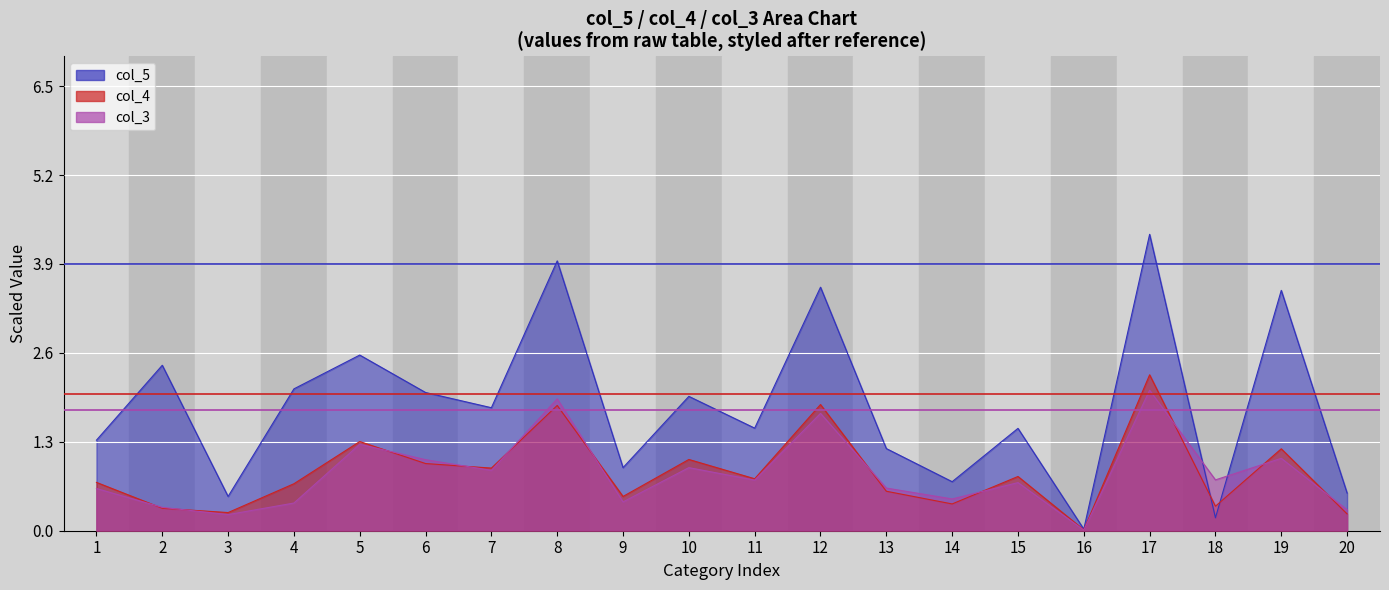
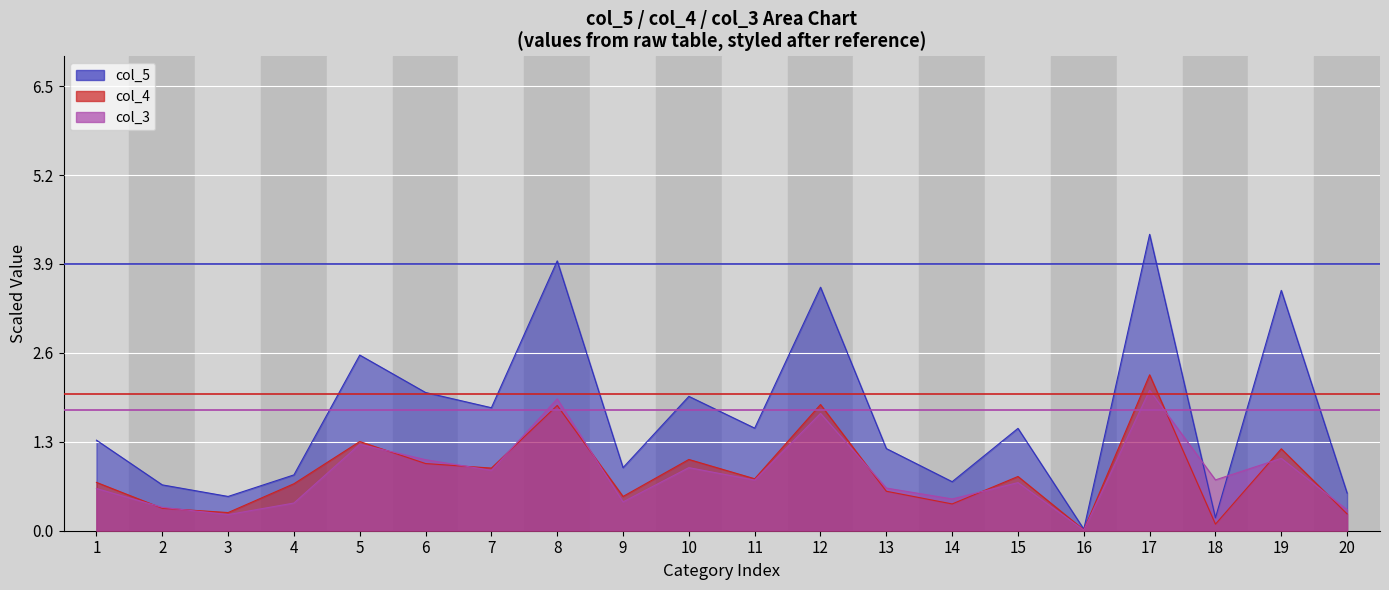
  {
    "col_5": {
      "1": 1.3,
-     "2": 2.4,
+     "2": 0.7,
      "3": 0.5,
-     "4": 2.1,
+     "4": 0.8,
      "5": 2.6,
      "6": 2.0,
      "7": 1.8,
      "8": 4.0,
      "9": 0.9,
      "10": 2.0,
      "11": 1.5,
      "12": 3.6,
      "13": 1.2,
      "14": 0.7,
      "15": 1.5,
      "17": 4.4,
      "18": 0.2,
      "19": 3.5,
      "20": 0.6
    },
    "col_4": {
      "1": 0.7,
      "4": 0.7,
      "5": 1.3,
      "6": 1.0,
      "8": 1.8,
      "9": 0.5,
      "10": 1.0,
      "12": 1.9,
      "13": 0.6,
      "14": 0.4,
      "15": 0.8,
      "17": 2.3,
-     "18": 0.4,
+     "18": 0.1,
      "19": 1.2,
      "20": 0.2
    },
    "col_3": {
      "1": 0.6,
      "4": 0.4,
      "5": 1.3,
      "6": 1.0,
      "8": 1.9,
      "9": 0.4,
      "10": 0.9,
      "12": 1.7,
      "13": 0.6,
      "14": 0.5,
      "15": 0.7,
      "17": 2.1,
      "18": 0.7,
      "19": 1.1,
      "20": 0.3
    }
  }
